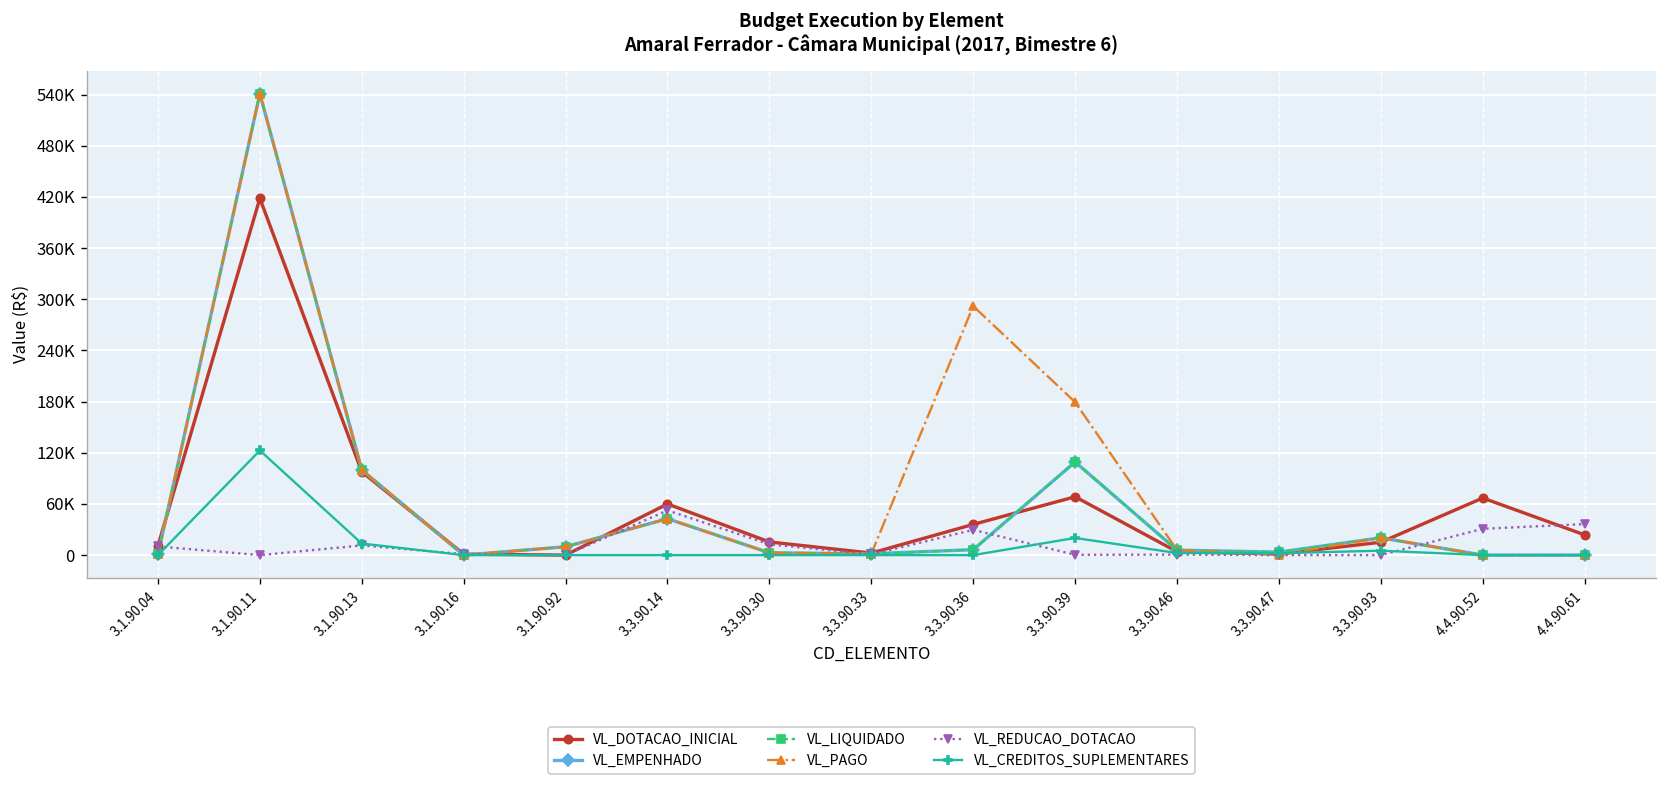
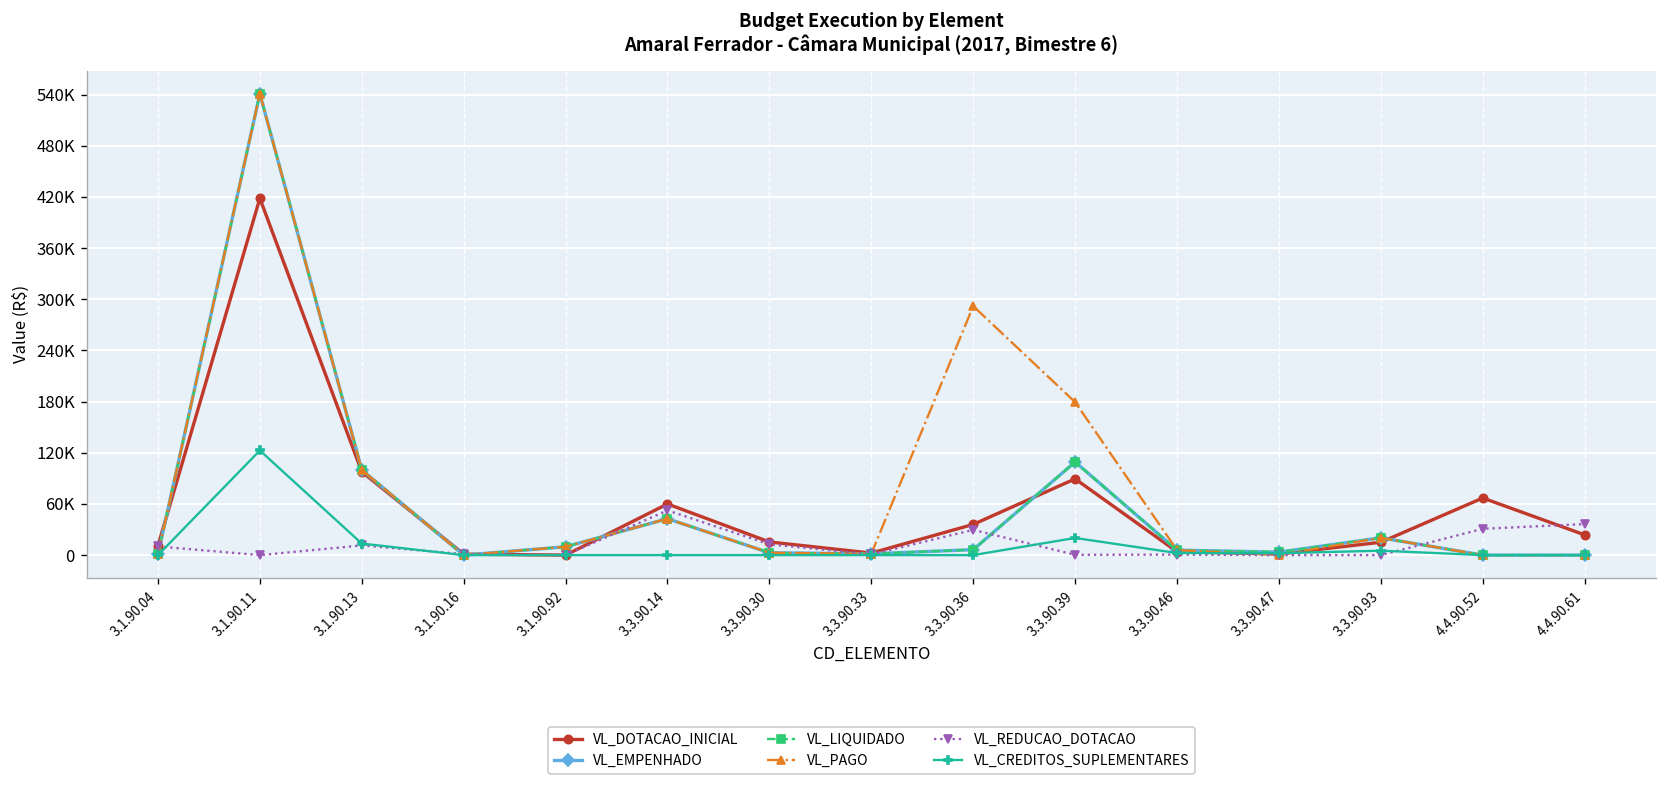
  {
    "VL_DOTACAO_INICIAL": {
      "3.1.90.11": 420000,
      "3.3.90.14": 60000,
      "3.3.90.36": 40000,
-     "3.3.90.39": 70000,
+     "3.3.90.39": 90000,
      "3.3.90.93": 20000,
      "4.4.90.52": 70000,
      "4.4.90.61": 20000
    },
    "VL_PAGO": {
      "3.3.90.36": 290000,
      "3.3.90.39": 180000
    },
    "VL_REDUCAO_DOTACAO": {
      "3.1.90.11": 0,
      "3.3.90.14": 50000,
      "3.3.90.36": 30000,
      "3.3.90.39": 0,
      "3.3.90.93": 0,
      "4.4.90.52": 30000,
      "4.4.90.61": 40000
    }
  }
